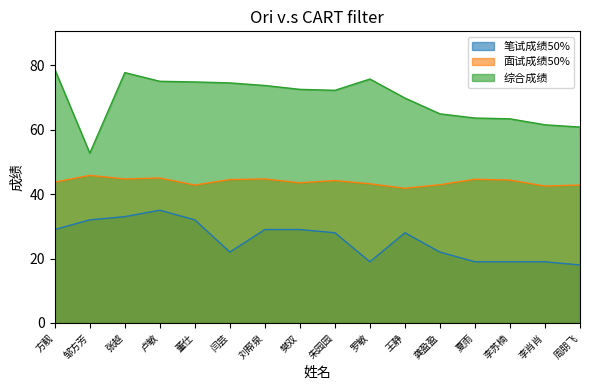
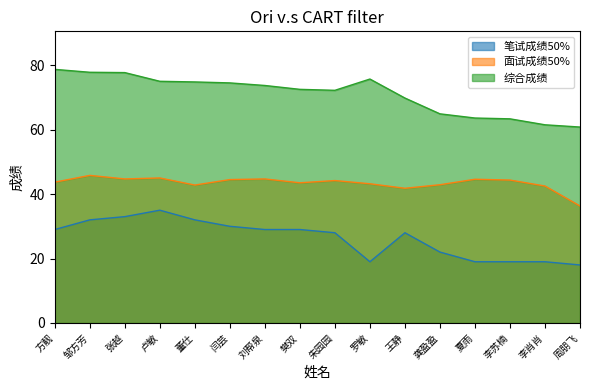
  {
    "笔试成绩50%": {
      "方靓": 29,
      "邹方芳": 32,
      "张越": 33,
      "卢敏": 35,
      "董仕": 32,
-     "闫芸": 22,
+     "闫芸": 30,
      "刘帮泉": 29,
      "樊双": 29,
      "朱园园": 28,
      "罗敏": 19,
      "王静": 28,
      "龚盈盈": 22,
      "夏雨": 19,
      "李苏楠": 19,
      "李肖肖": 19,
      "周朋飞": 18
    },
    "面试成绩50%": {
      "方靓": 44,
      "邹方芳": 46,
      "张越": 45,
      "卢敏": 45,
      "董仕": 43,
      "闫芸": 45,
      "刘帮泉": 45,
      "樊双": 44,
      "朱园园": 44,
      "罗敏": 43,
      "王静": 42,
      "龚盈盈": 43,
      "夏雨": 45,
      "李苏楠": 44,
      "李肖肖": 43,
-     "周朋飞": 43
+     "周朋飞": 36
    },
    "综合成绩": {
      "方靓": 79,
-     "邹方芳": 53,
+     "邹方芳": 78,
      "张越": 78,
      "卢敏": 75,
      "董仕": 75,
      "闫芸": 75,
      "刘帮泉": 74,
      "樊双": 73,
      "朱园园": 72,
      "罗敏": 76,
      "王静": 70,
      "龚盈盈": 65,
      "夏雨": 64,
      "李苏楠": 63,
      "李肖肖": 62,
      "周朋飞": 61
    }
  }
